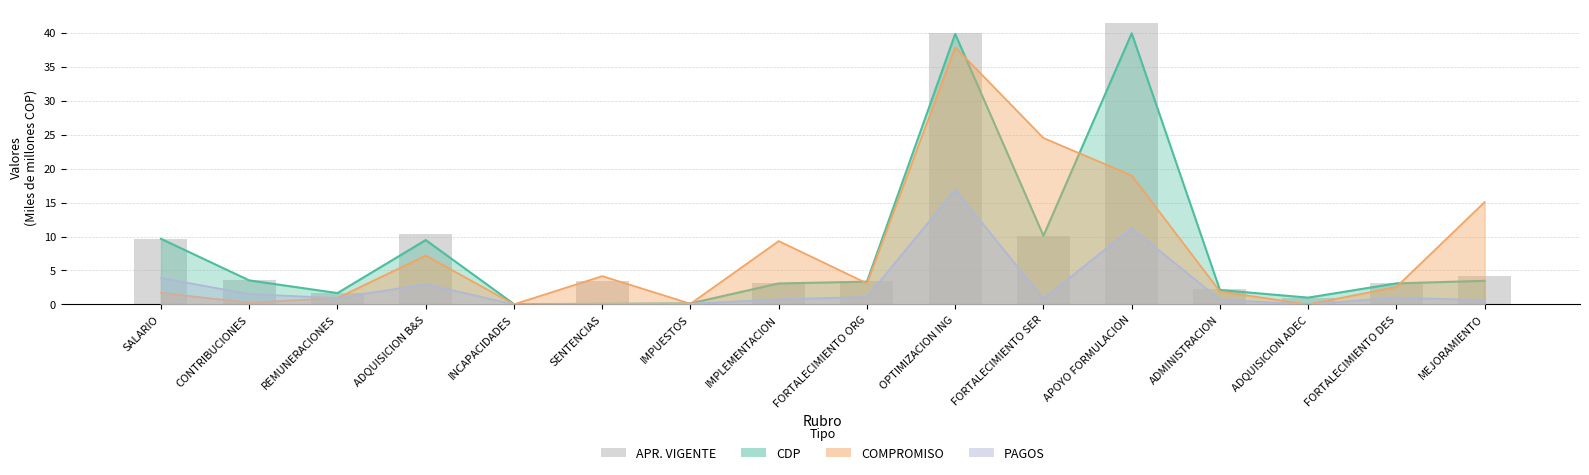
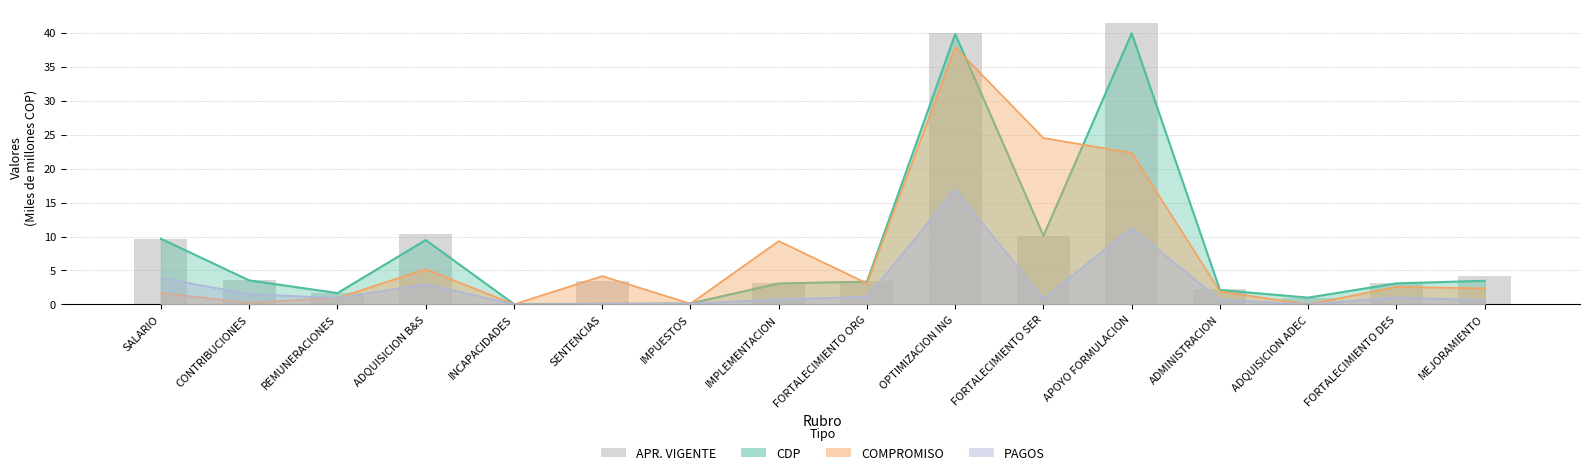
  {
    "COMPROMISO": {
      "SALARIO": 2,
      "CONTRIBUCIONES": 0,
-     "ADQUISICION B&S": 7,
+     "ADQUISICION B&S": 5,
      "SENTENCIAS": 4,
      "IMPLEMENTACION": 9,
      "OPTIMIZACION ING": 38,
      "FORTALECIMIENTO SER": 25,
-     "APOYO FORMULACION": 19,
+     "APOYO FORMULACION": 22,
      "FORTALECIMIENTO DES": 3,
-     "MEJORAMIENTO": 15
+     "MEJORAMIENTO": 2
    }
  }
